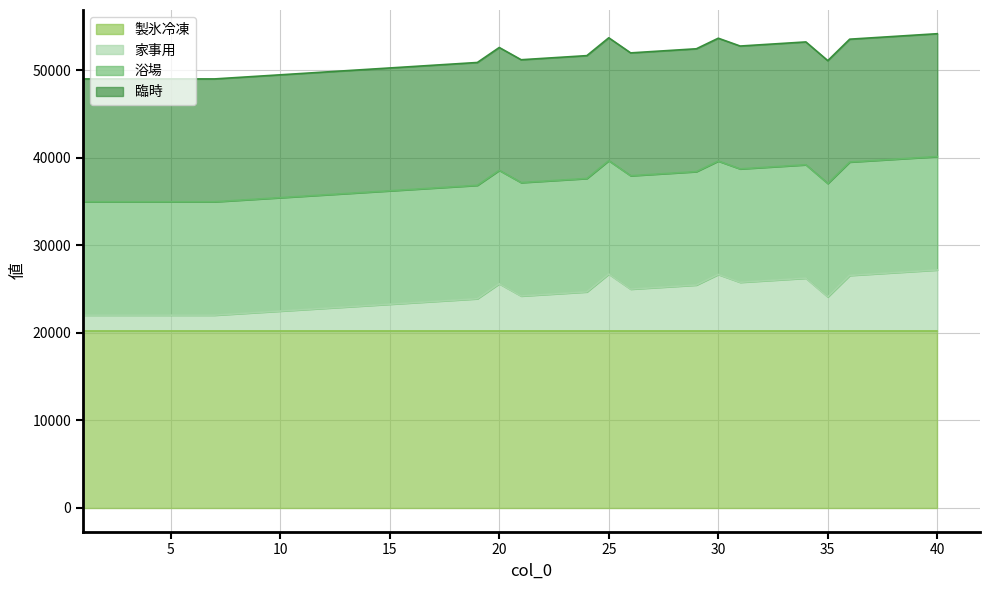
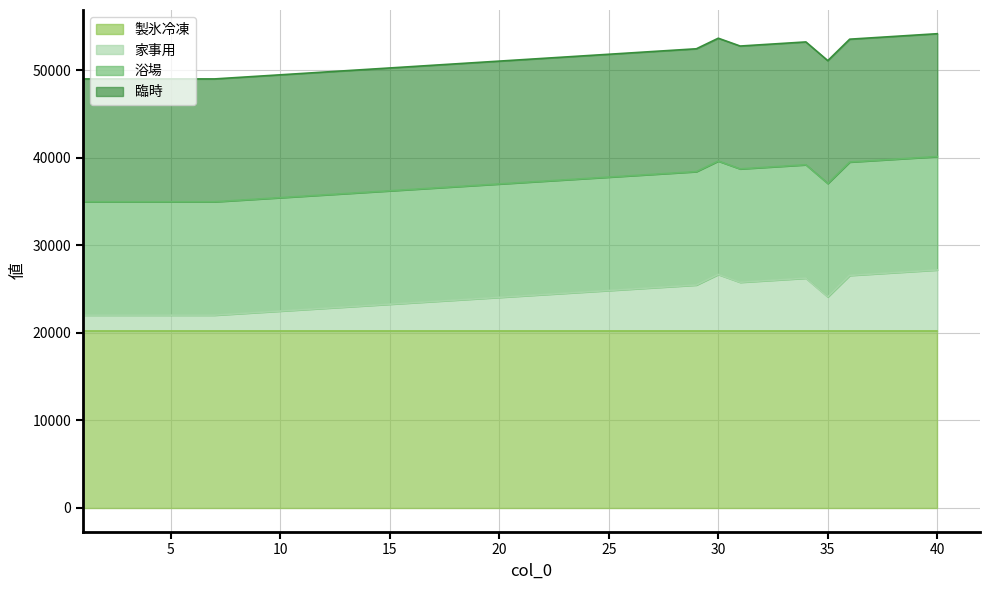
  {
    "家事用": {
      "5": 22000,
      "10": 23000,
      "15": 23000,
-     "20": 26000,
-     "25": 27000,
+     "20": 24000,
+     "25": 25000,
      "30": 27000,
      "35": 24000,
      "40": 27000
    },
    "臨時": {
      "10": 50000,
      "15": 50000,
      "20": 14000,
      "25": 14000,
      "30": 54000,
      "35": 51000,
      "40": 54000
    }
  }
